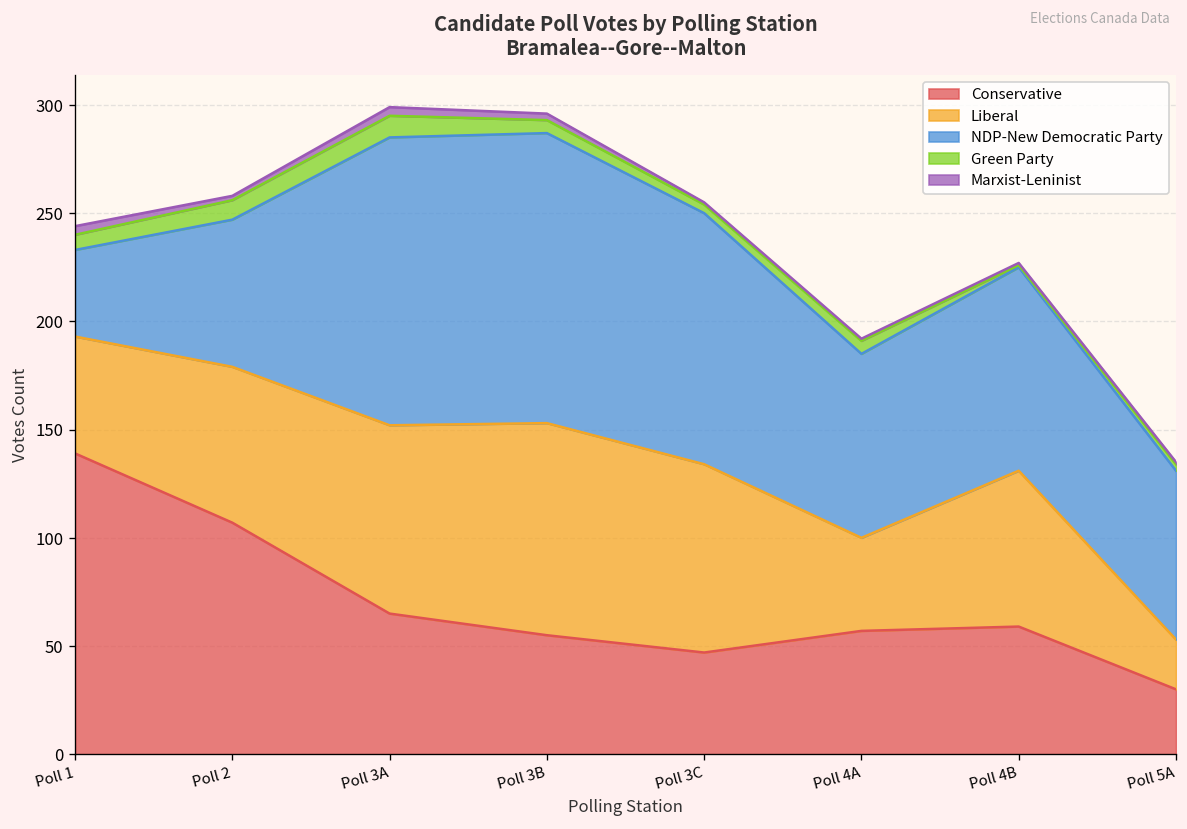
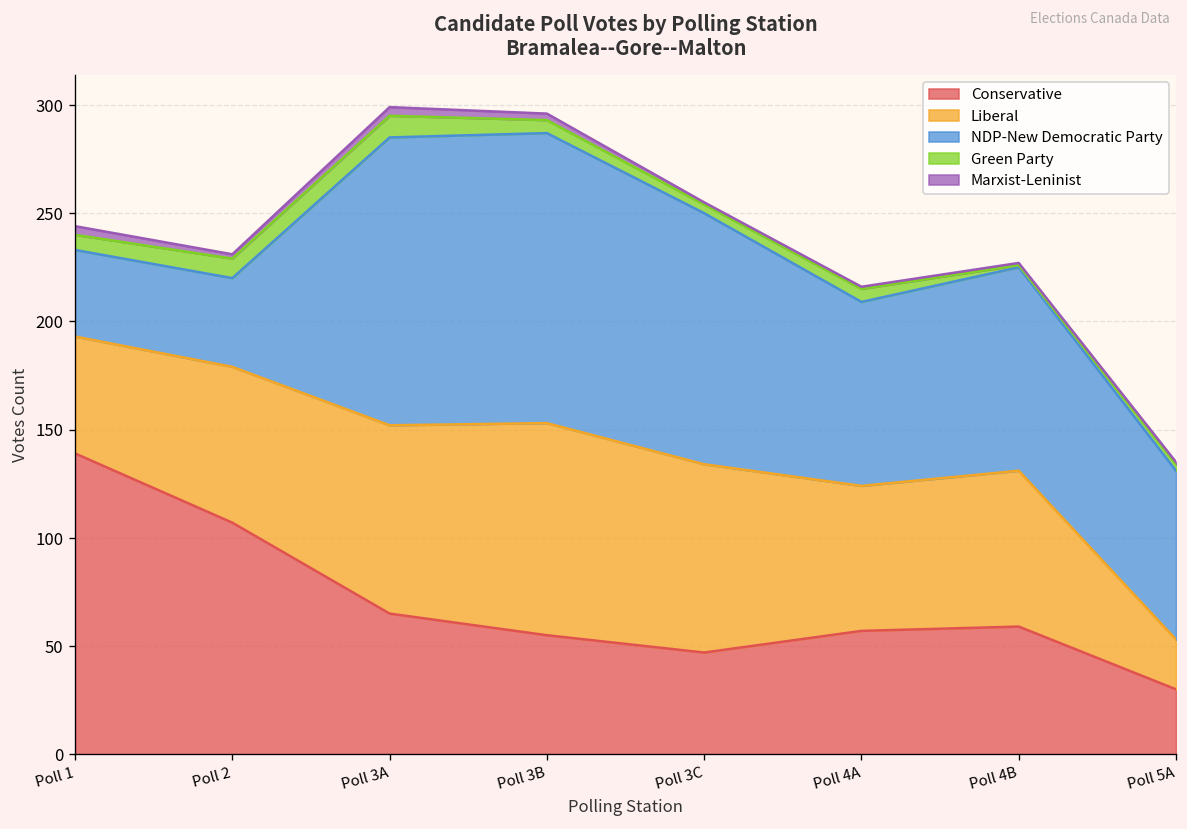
  {
    "Conservative": {
      "Poll 1": 139,
      "Poll 2": 107,
      "Poll 3A": 65,
      "Poll 3B": 55,
      "Poll 3C": 47,
      "Poll 4A": 57,
      "Poll 4B": 59,
      "Poll 5A": 30
    },
    "Liberal": {
      "Poll 1": 54,
      "Poll 2": 72,
      "Poll 3A": 87,
      "Poll 3B": 98,
      "Poll 3C": 87,
-     "Poll 4A": 43,
+     "Poll 4A": 67,
      "Poll 4B": 72,
      "Poll 5A": 23
    },
    "NDP-New Democratic Party": {
      "Poll 1": 40,
-     "Poll 2": 68,
+     "Poll 2": 41,
      "Poll 3A": 133,
      "Poll 3B": 134,
      "Poll 3C": 116,
      "Poll 4A": 85,
      "Poll 5A": 78
    },
    "Green Party": {
      "Poll 1": 7,
      "Poll 2": 9,
      "Poll 3A": 10,
      "Poll 3B": 6
    },
    "Marxist-Leninist": {
      "Poll 1": 4,
      "Poll 2": 2,
      "Poll 3A": 4,
      "Poll 3B": 3
    }
  }
